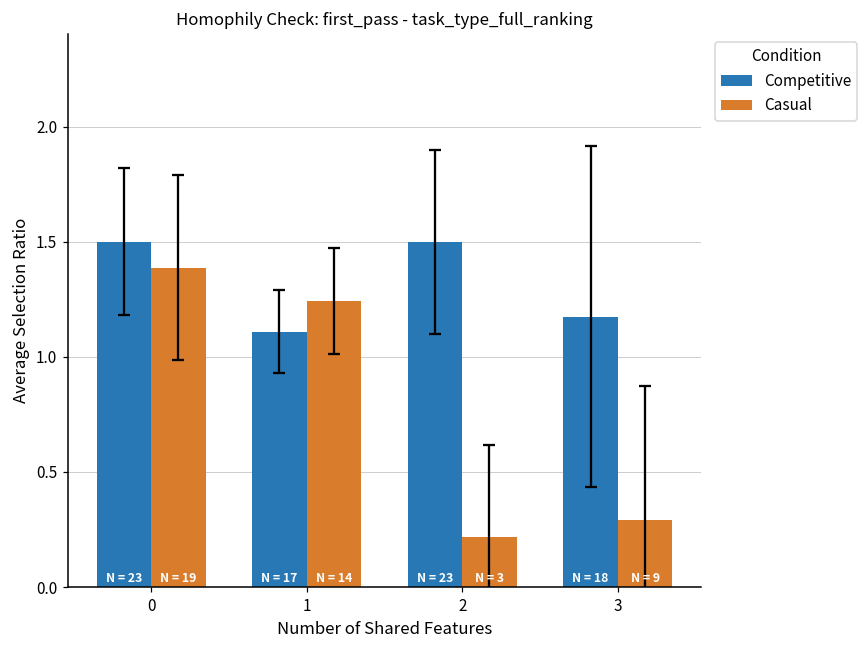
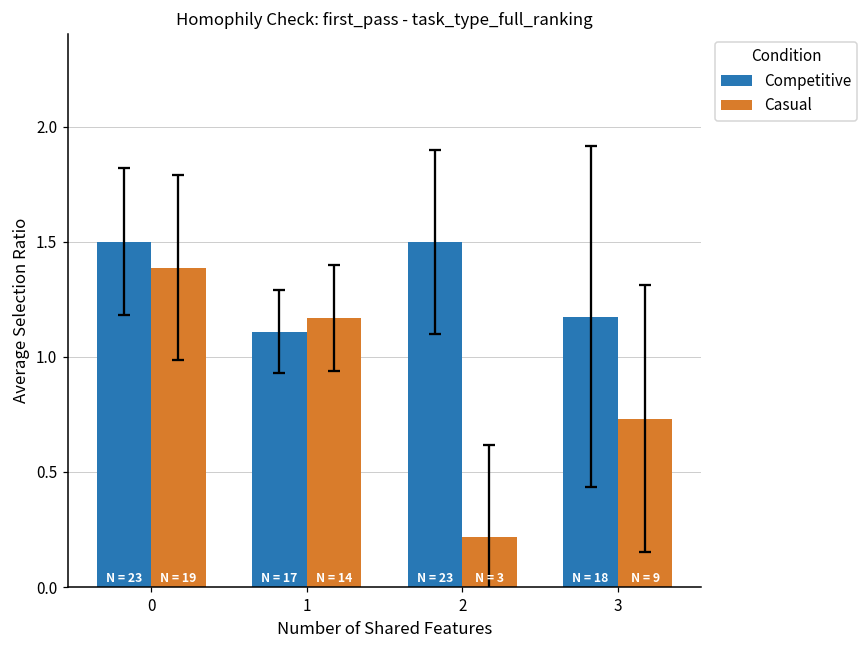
  {
    "Casual": {
-     "1": 1.24,
-     "3": 0.29
+     "1": 1.17,
+     "3": 0.73
    }
  }
